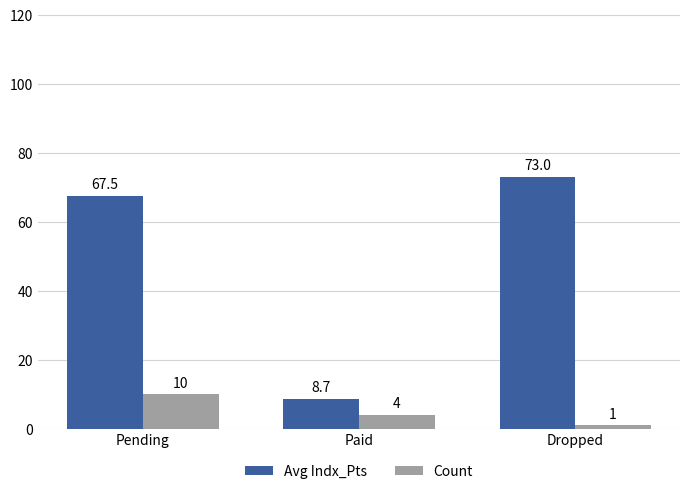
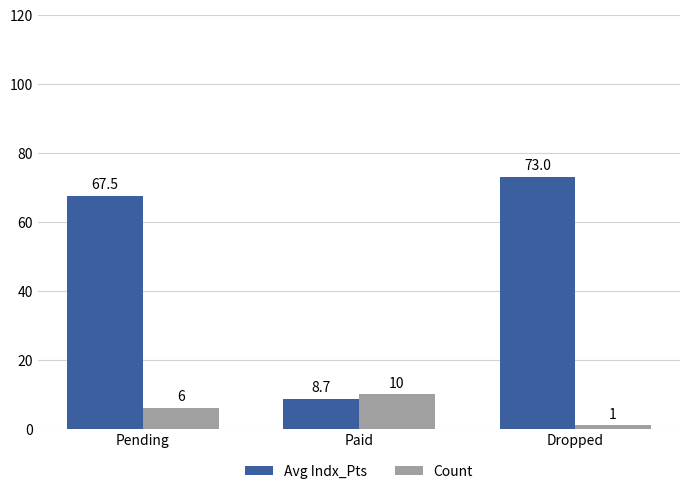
  {
    "Avg Indx_Pts": {
      "Pending": 67.5,
      "Paid": 8.7,
      "Dropped": 73.0
    },
    "Count": {
-     "Pending": 10,
-     "Paid": 4,
+     "Pending": 6,
+     "Paid": 10,
      "Dropped": 1
    }
  }
